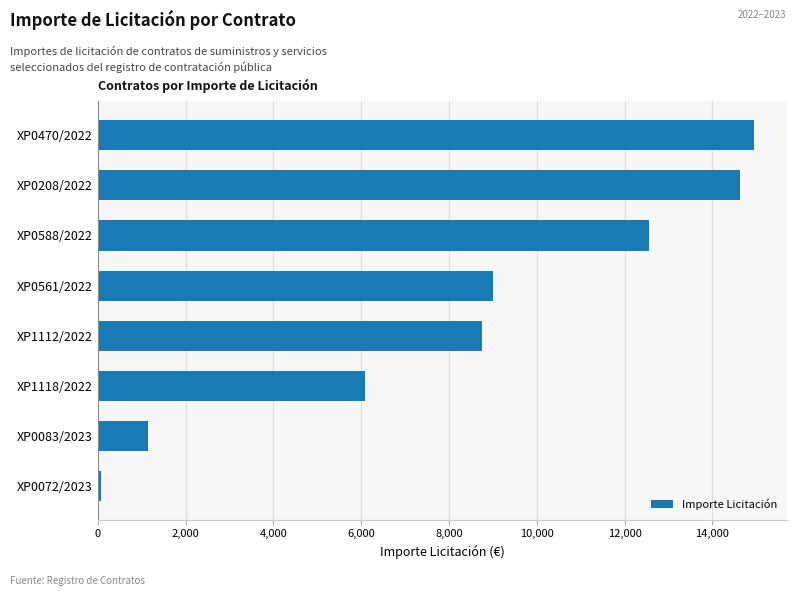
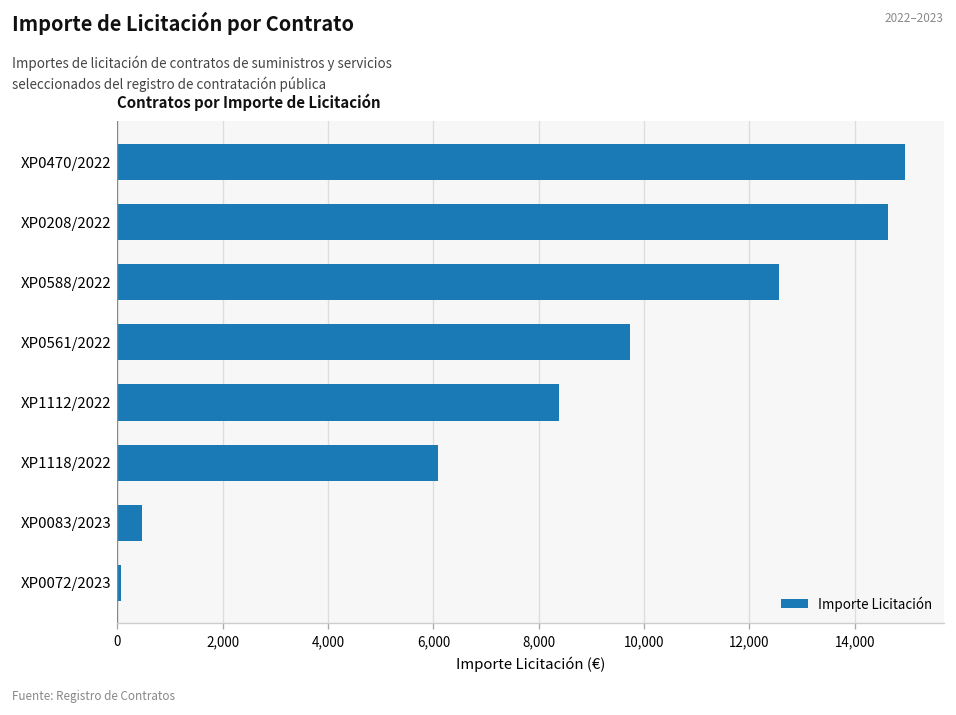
  {
    "XP0470/2022": "15,000",
    "XP0208/2022": "14,600",
    "XP0588/2022": "12,600",
-   "XP0561/2022": "9,000",
-   "XP1112/2022": "8,800",
+   "XP0561/2022": "9,700",
+   "XP1112/2022": "8,400",
    "XP1118/2022": "6,100",
-   "XP0083/2023": "1,100",
+   "XP0083/2023": "500",
    "XP0072/2023": "100"
  }
